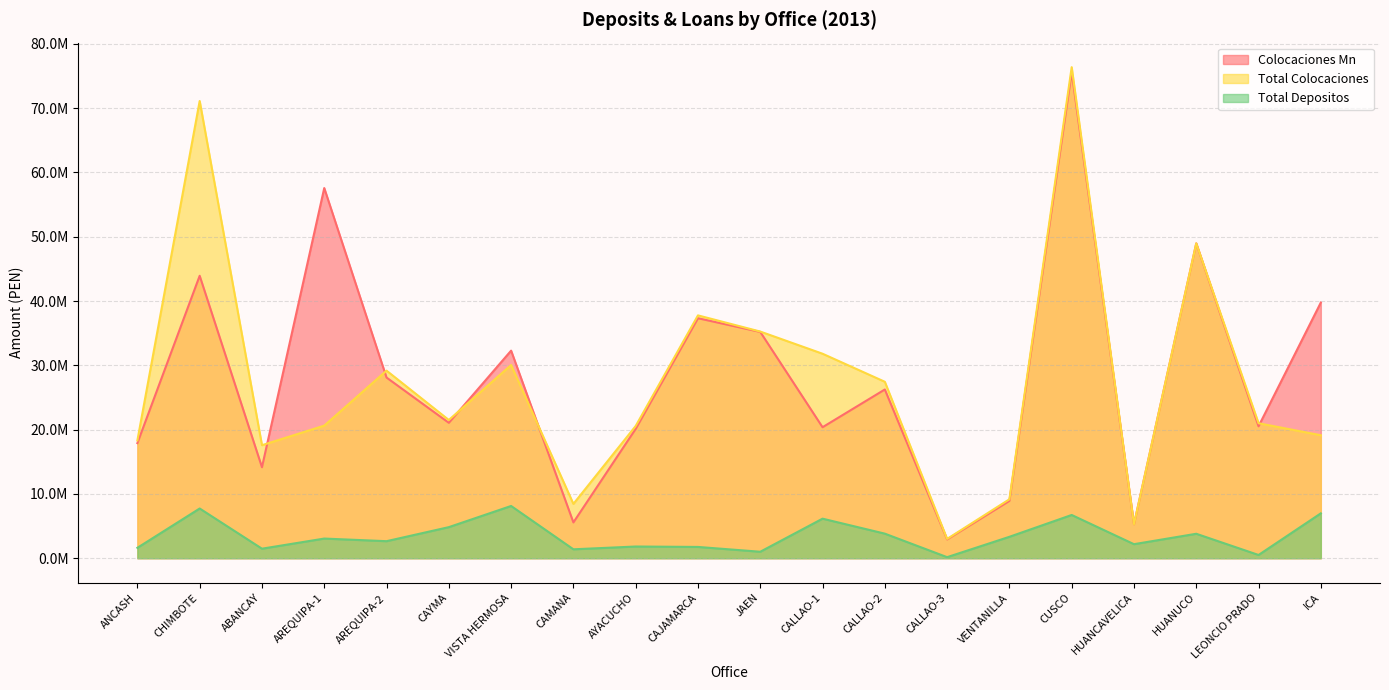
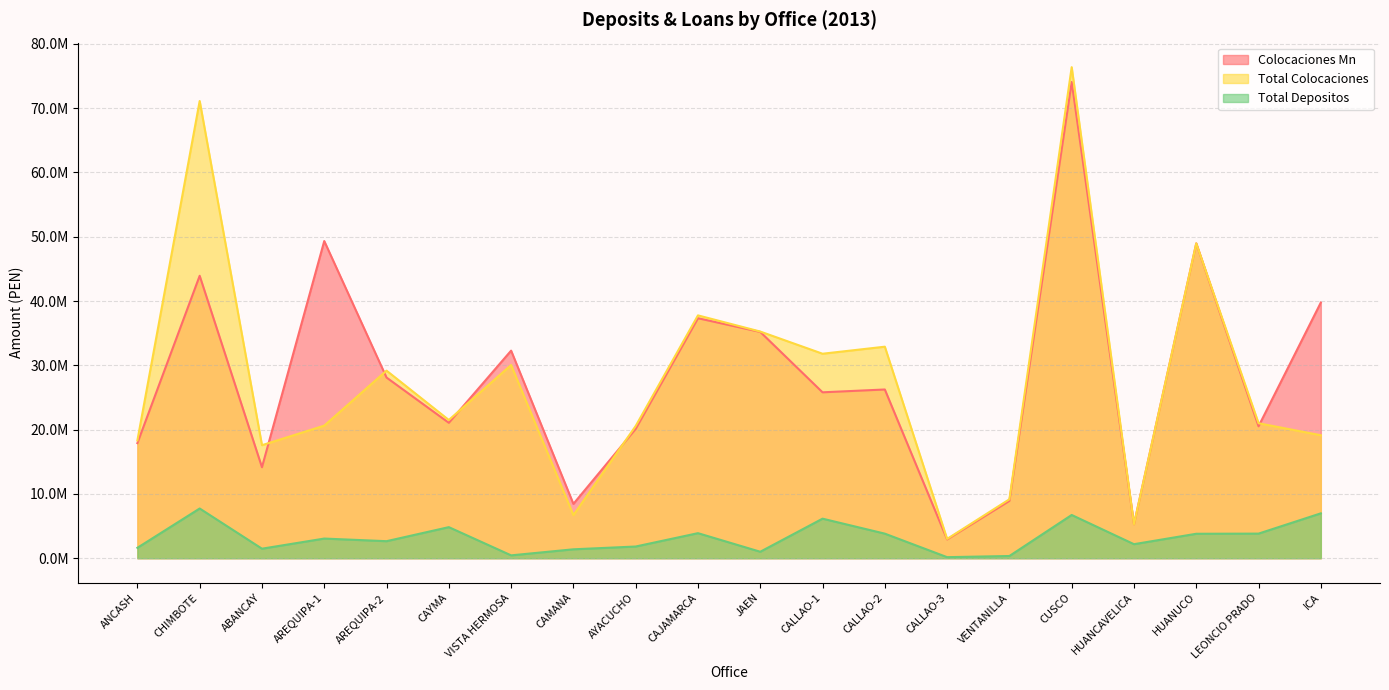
  {
    "Colocaciones Mn": {
      "ANCASH": 18000000,
      "CHIMBOTE": 44000000,
      "ABANCAY": 14000000,
-     "AREQUIPA-1": 58000000,
+     "AREQUIPA-1": 49000000,
      "AREQUIPA-2": 28000000,
      "CAYMA": 21000000,
      "VISTA HERMOSA": 32000000,
-     "CAMANA": 6000000,
+     "CAMANA": 8000000,
      "AYACUCHO": 20000000,
      "CAJAMARCA": 37000000,
-     "CALLAO-1": 20000000,
+     "CALLAO-1": 26000000,
      "CALLAO-2": 26000000,
-     "CUSCO": 76000000,
+     "CUSCO": 74000000,
      "LEONCIO PRADO": 21000000,
      "ICA": 40000000
    },
    "Total Colocaciones": {
      "ANCASH": 18000000,
      "CHIMBOTE": 71000000,
      "ABANCAY": 18000000,
      "AREQUIPA-1": 21000000,
      "AREQUIPA-2": 29000000,
      "CAYMA": 21000000,
      "VISTA HERMOSA": 30000000,
-     "CAMANA": 8000000,
+     "CAMANA": 7000000,
      "AYACUCHO": 21000000,
      "CAJAMARCA": 38000000,
      "CALLAO-1": 32000000,
-     "CALLAO-2": 27000000,
+     "CALLAO-2": 33000000,
      "CUSCO": 76000000,
      "LEONCIO PRADO": 21000000,
      "ICA": 19000000
    },
    "Total Depositos": {
      "ANCASH": 2000000,
      "CHIMBOTE": 8000000,
      "ABANCAY": 1000000,
      "AREQUIPA-1": 3000000,
      "AREQUIPA-2": 3000000,
      "CAYMA": 5000000,
-     "VISTA HERMOSA": 8000000,
+     "VISTA HERMOSA": 0,
      "CAMANA": 1000000,
      "AYACUCHO": 2000000,
-     "CAJAMARCA": 2000000,
+     "CAJAMARCA": 4000000,
      "JAEN": 1000000,
      "CALLAO-1": 6000000,
      "CALLAO-2": 4000000,
      "CALLAO-3": 0,
-     "VENTANILLA": 3000000,
+     "VENTANILLA": 0,
      "CUSCO": 7000000,
      "HUANCAVELICA": 2000000,
      "HUANUCO": 4000000,
-     "LEONCIO PRADO": 1000000,
+     "LEONCIO PRADO": 4000000,
      "ICA": 7000000
    }
  }
